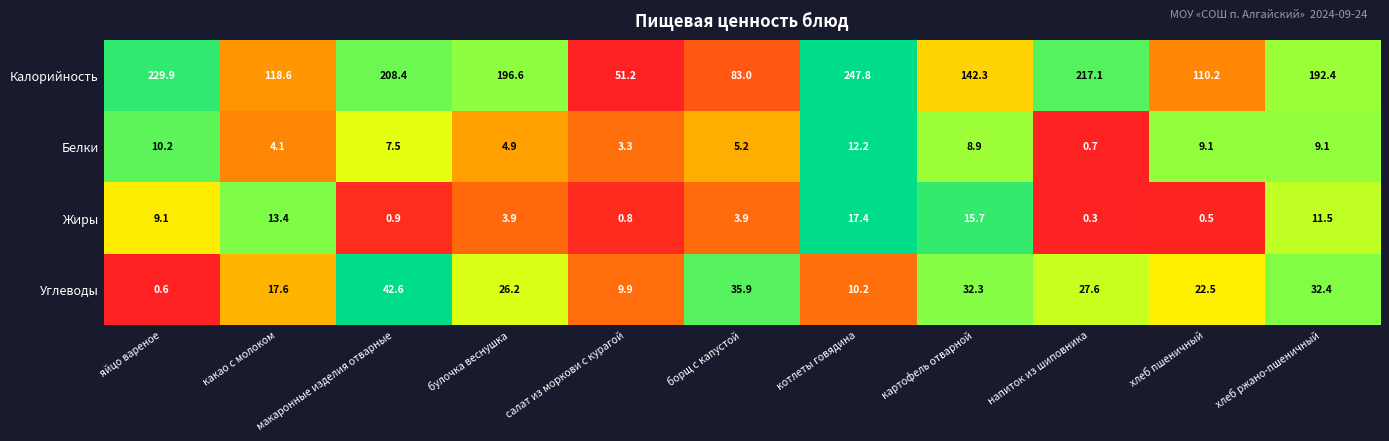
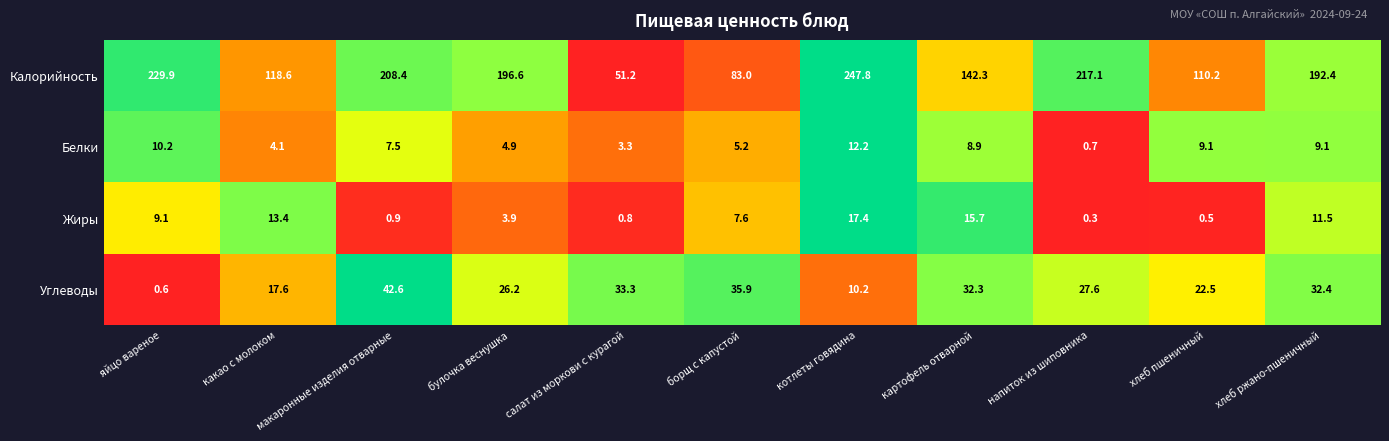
  {
    "Калорийность": {
      "яйцо вареное": 229.9,
      "какао с молоком": 118.6,
      "макаронные изделия отварные": 208.4,
      "булочка веснушка": 196.6,
      "салат из моркови с курагой": 51.2,
      "борщ с капустой": 83.0,
      "котлеты говядина": 247.8,
      "картофель отварной": 142.3,
      "напиток из шиповника": 217.1,
      "хлеб пшеничный": 110.2,
      "хлеб ржано-пшеничный": 192.4
    },
    "Белки": {
      "яйцо вареное": 10.2,
      "какао с молоком": 4.1,
      "макаронные изделия отварные": 7.5,
      "булочка веснушка": 4.9,
      "салат из моркови с курагой": 3.3,
      "борщ с капустой": 5.2,
      "котлеты говядина": 12.2,
      "картофель отварной": 8.9,
      "напиток из шиповника": 0.7,
      "хлеб пшеничный": 9.1,
      "хлеб ржано-пшеничный": 9.1
    },
    "Жиры": {
      "яйцо вареное": 9.1,
      "какао с молоком": 13.4,
      "макаронные изделия отварные": 0.9,
      "булочка веснушка": 3.9,
      "салат из моркови с курагой": 0.8,
-     "борщ с капустой": 3.9,
+     "борщ с капустой": 7.6,
      "котлеты говядина": 17.4,
      "картофель отварной": 15.7,
      "напиток из шиповника": 0.3,
      "хлеб пшеничный": 0.5,
      "хлеб ржано-пшеничный": 11.5
    },
    "Углеводы": {
      "яйцо вареное": 0.6,
      "какао с молоком": 17.6,
      "макаронные изделия отварные": 42.6,
      "булочка веснушка": 26.2,
-     "салат из моркови с курагой": 9.9,
+     "салат из моркови с курагой": 33.3,
      "борщ с капустой": 35.9,
      "котлеты говядина": 10.2,
      "картофель отварной": 32.3,
      "напиток из шиповника": 27.6,
      "хлеб пшеничный": 22.5,
      "хлеб ржано-пшеничный": 32.4
    }
  }
